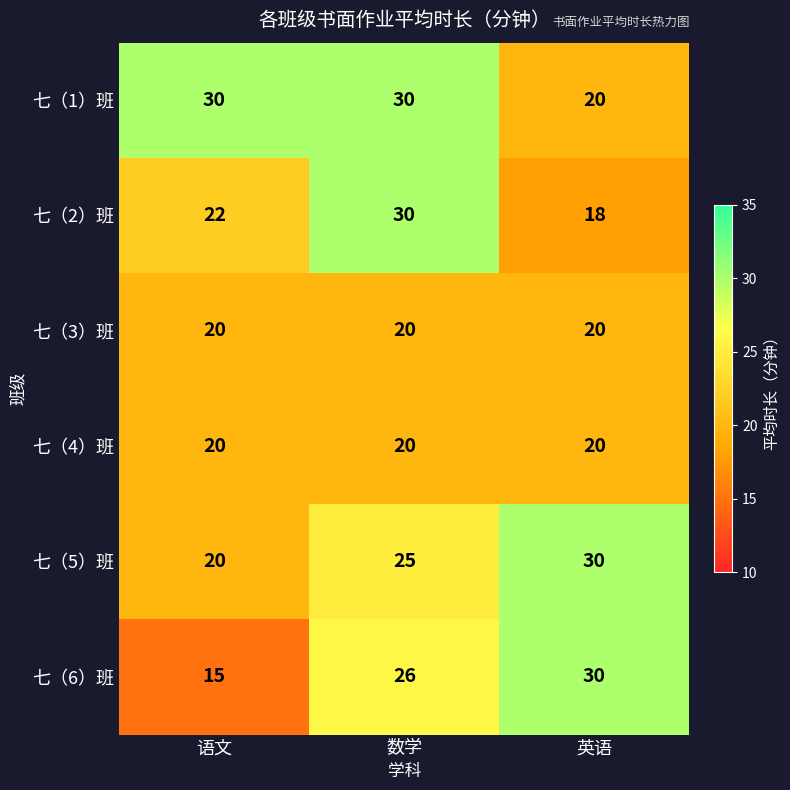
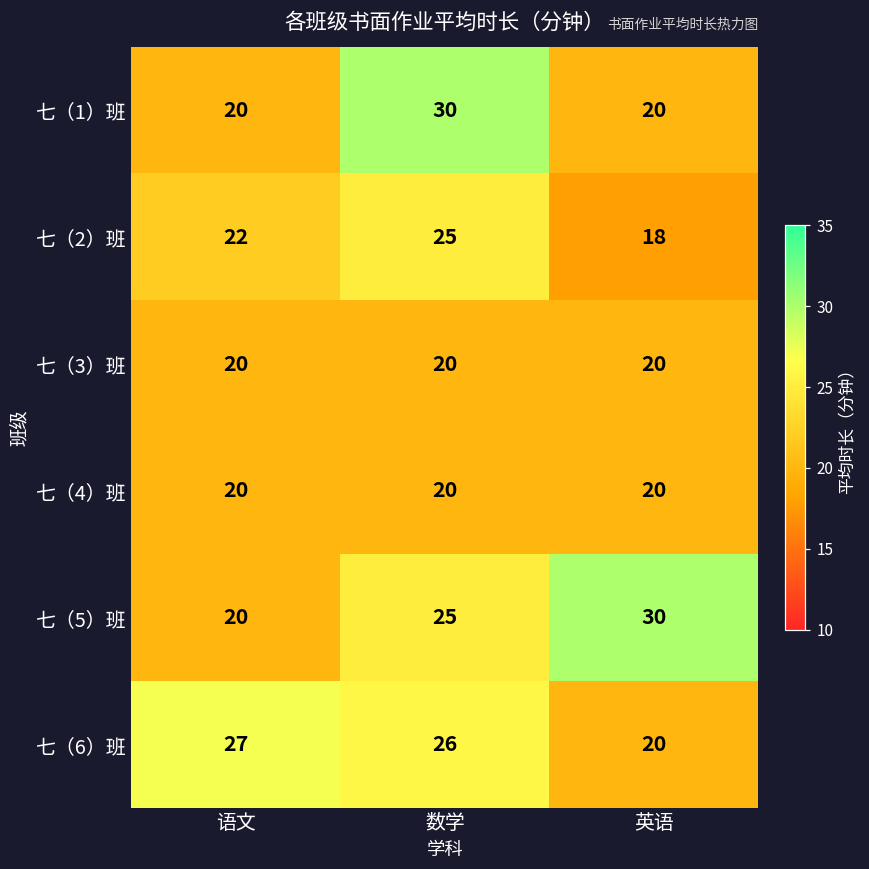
  {
    "七（1）班": {
-     "语文": 30,
+     "语文": 20,
      "数学": 30,
      "英语": 20
    },
    "七（2）班": {
      "语文": 22,
-     "数学": 30,
+     "数学": 25,
      "英语": 18
    },
    "七（3）班": {
      "语文": 20,
      "数学": 20,
      "英语": 20
    },
    "七（4）班": {
      "语文": 20,
      "数学": 20,
      "英语": 20
    },
    "七（5）班": {
      "语文": 20,
      "数学": 25,
      "英语": 30
    },
    "七（6）班": {
-     "语文": 15,
+     "语文": 27,
      "数学": 26,
-     "英语": 30
+     "英语": 20
    }
  }
